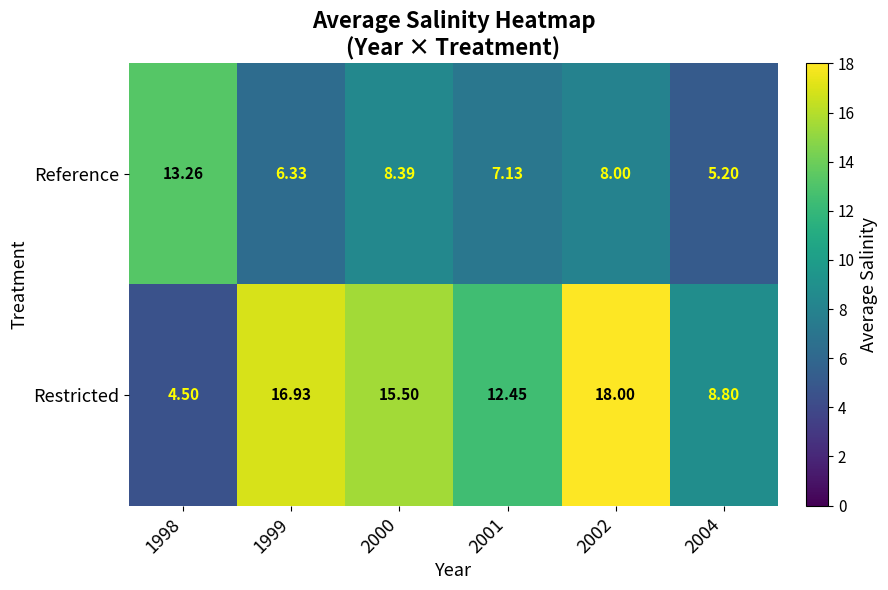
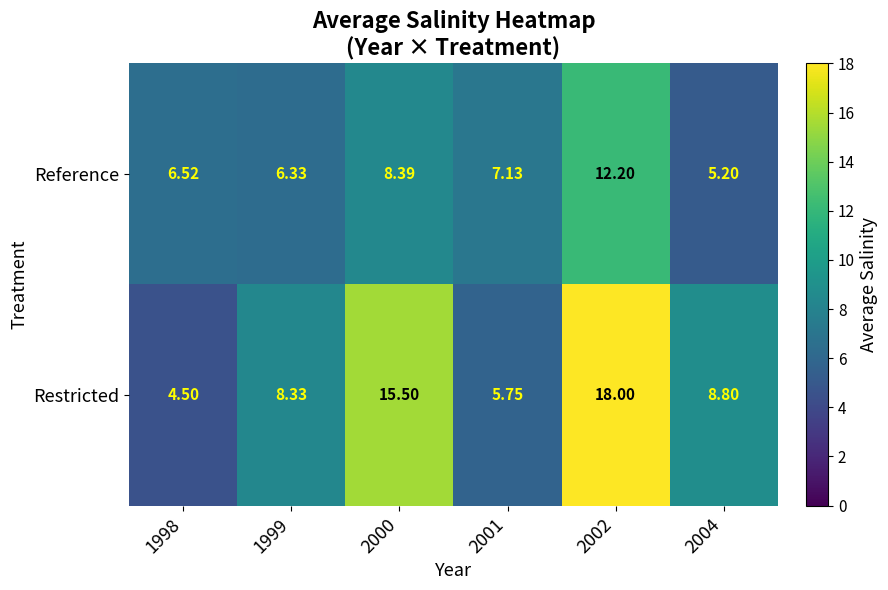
  {
    "Reference": {
-     "1998": 13.26,
+     "1998": 6.52,
      "1999": 6.33,
      "2000": 8.39,
      "2001": 7.13,
-     "2002": 8.00,
+     "2002": 12.20,
      "2004": 5.20
    },
    "Restricted": {
      "1998": 4.50,
-     "1999": 16.93,
+     "1999": 8.33,
      "2000": 15.50,
-     "2001": 12.45,
+     "2001": 5.75,
      "2002": 18.00,
      "2004": 8.80
    }
  }
